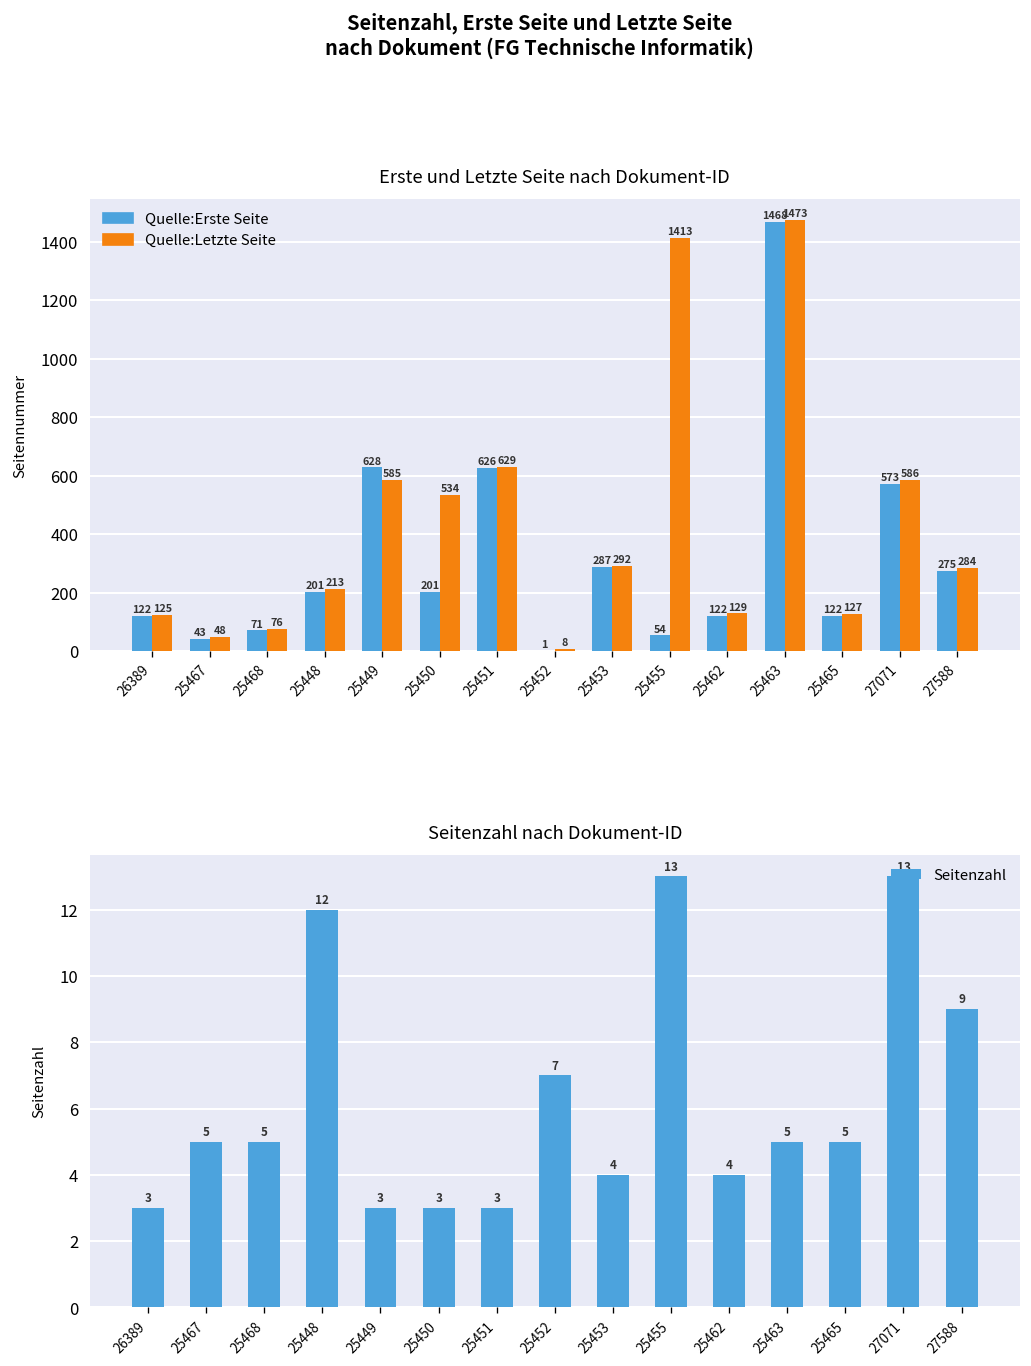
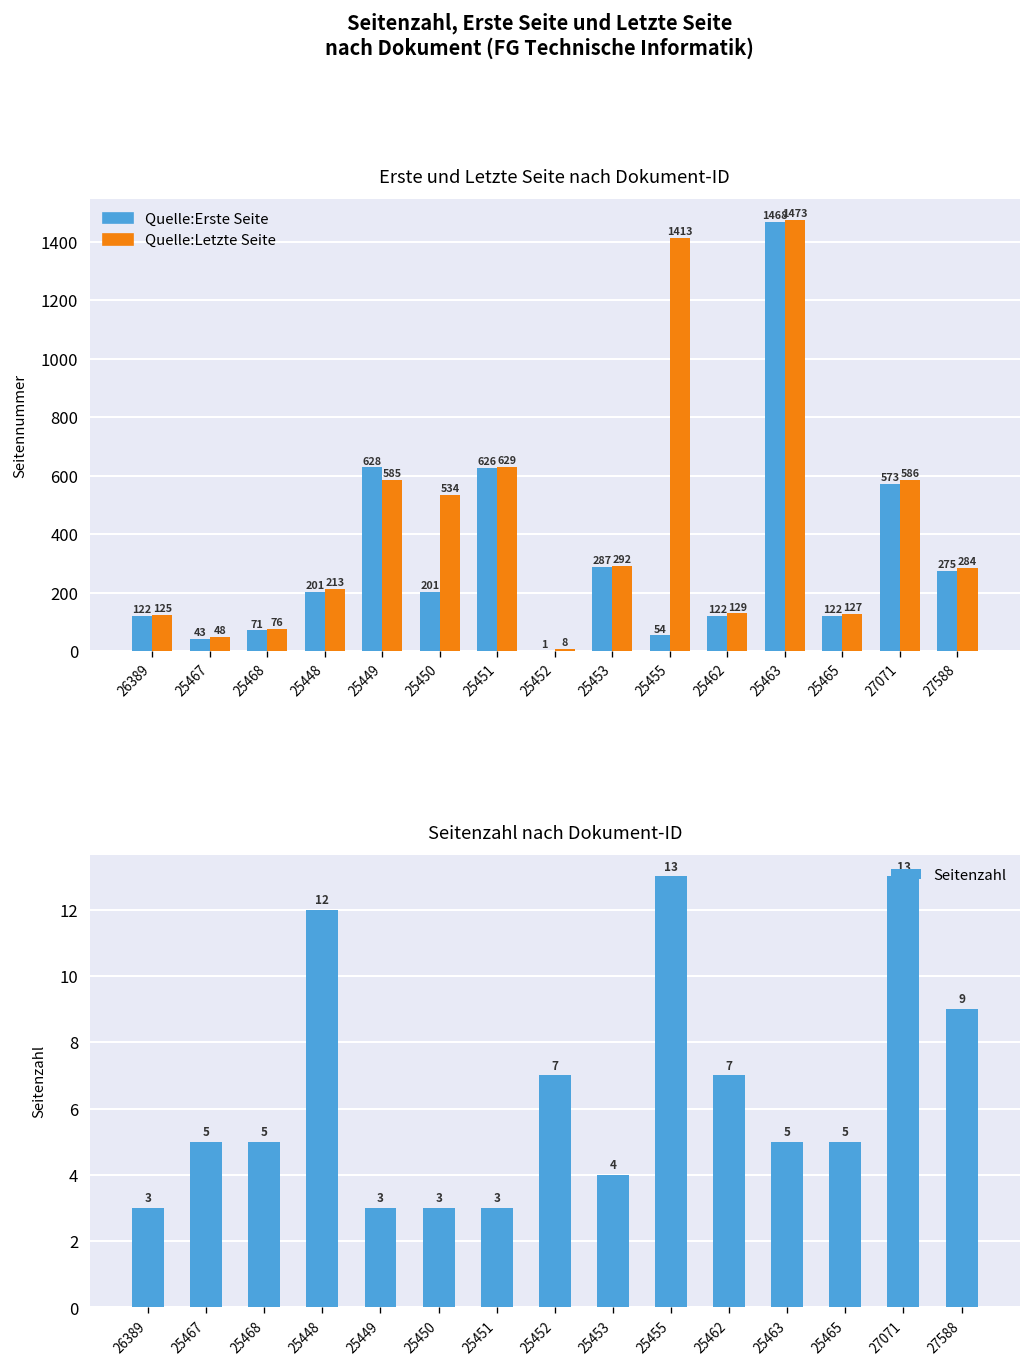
  {
    "Erste und Letzte Seite nach Dokument-ID": {
      "Quelle:Erste Seite": {
        "26389": 122,
        "25467": 43,
        "25468": 71,
        "25448": 201,
        "25449": 628,
        "25450": 201,
        "25451": 626,
        "25452": 1,
        "25453": 287,
        "25455": 54,
        "25462": 122,
        "25465": 122,
        "27071": 573,
        "27588": 275
      },
      "Quelle:Letzte Seite": {
        "26389": 125,
        "25467": 48,
        "25468": 76,
        "25448": 213,
        "25449": 585,
        "25450": 534,
        "25451": 629,
        "25452": 8,
        "25453": 292,
        "25455": 1413,
        "25462": 129,
        "25465": 127,
        "27071": 586,
        "27588": 284
      }
    },
    "Seitenzahl nach Dokument-ID": {
      "26389": 3,
      "25467": 5,
      "25468": 5,
      "25448": 12,
      "25449": 3,
      "25450": 3,
      "25451": 3,
      "25452": 7,
      "25453": 4,
      "25455": 13,
-     "25462": 4,
+     "25462": 7,
      "25463": 5,
      "25465": 5,
      "27071": 13,
      "27588": 9
    }
  }
